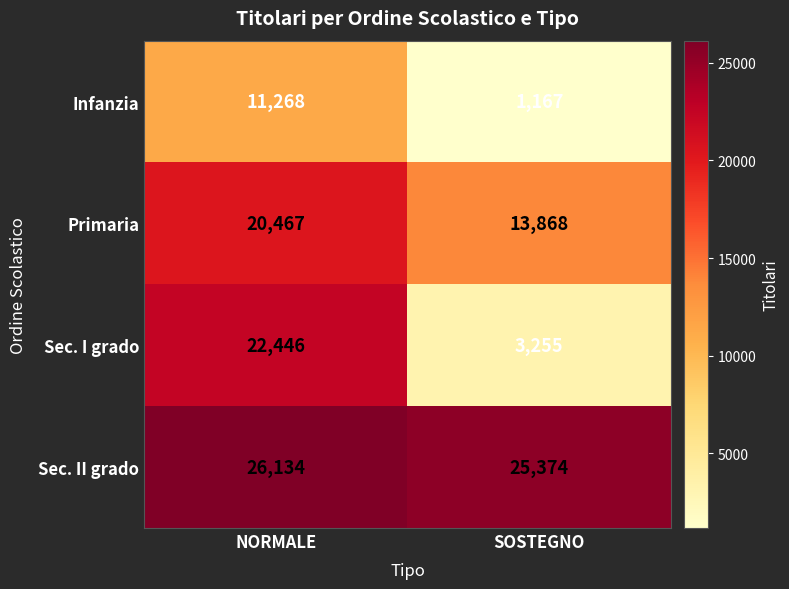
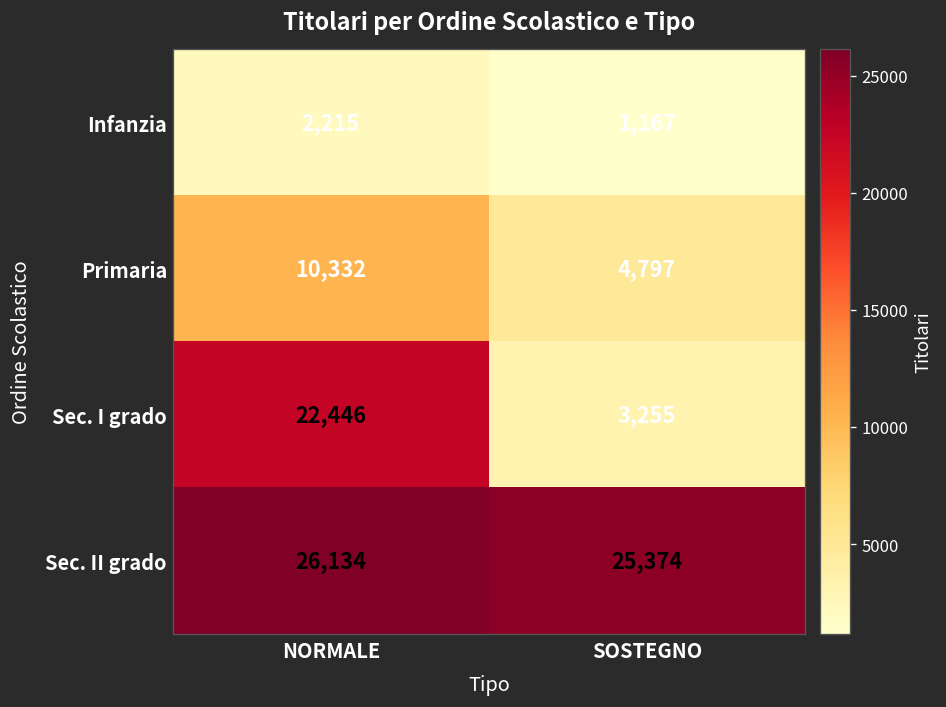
  {
    "Infanzia": {
-     "NORMALE": "11,268",
+     "NORMALE": "2,215",
      "SOSTEGNO": "1,167"
    },
    "Primaria": {
-     "NORMALE": "20,467",
-     "SOSTEGNO": "13,868"
+     "NORMALE": "10,332",
+     "SOSTEGNO": "4,797"
    },
    "Sec. I grado": {
      "NORMALE": "22,446",
      "SOSTEGNO": "3,255"
    },
    "Sec. II grado": {
      "NORMALE": "26,134",
      "SOSTEGNO": "25,374"
    }
  }
